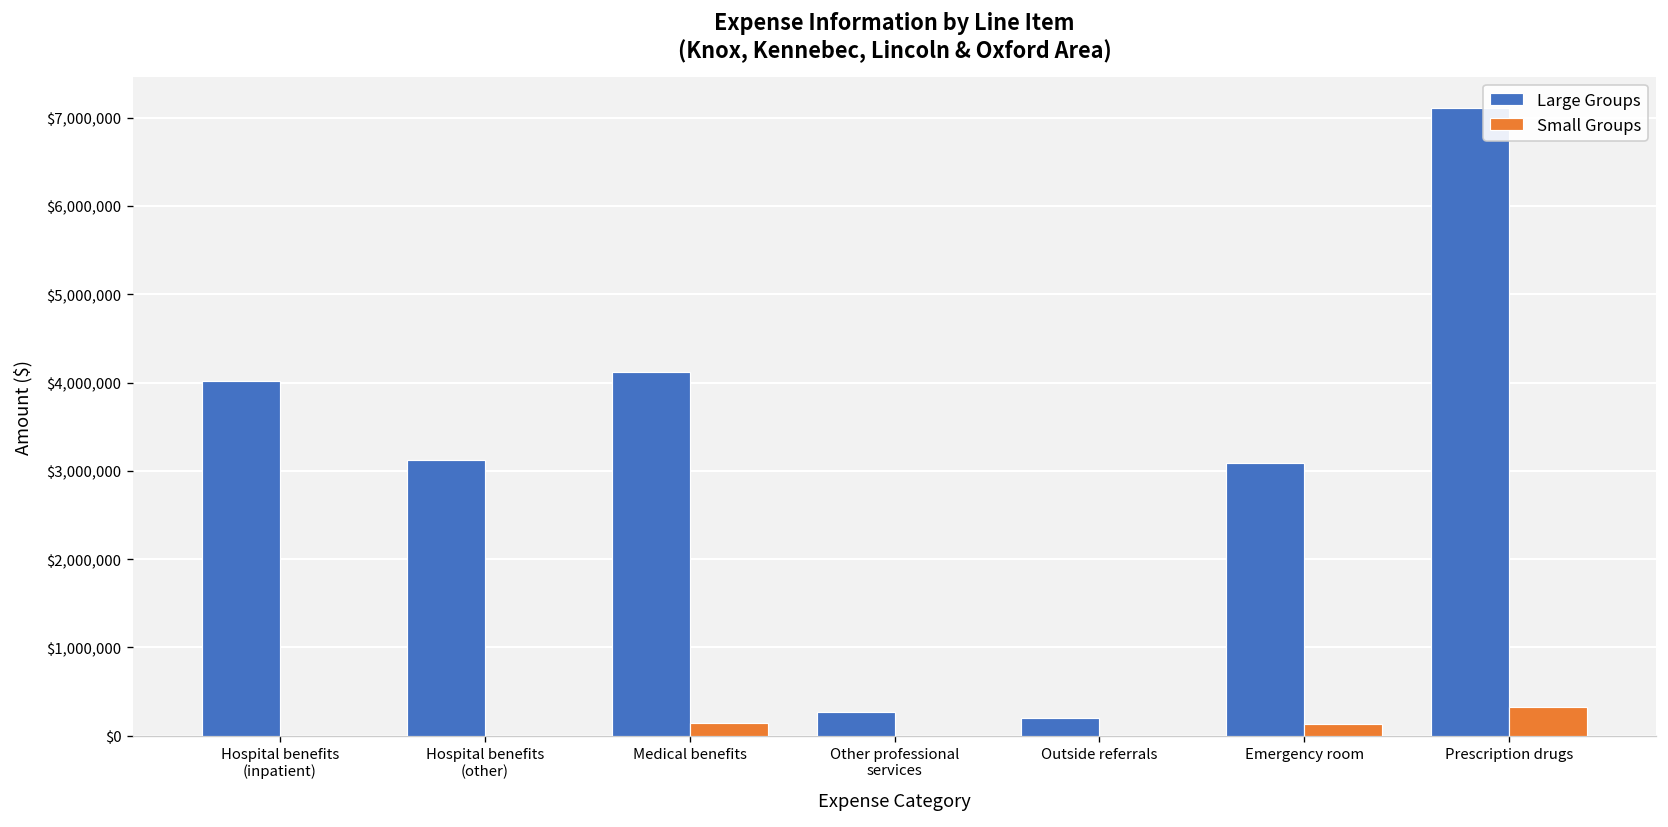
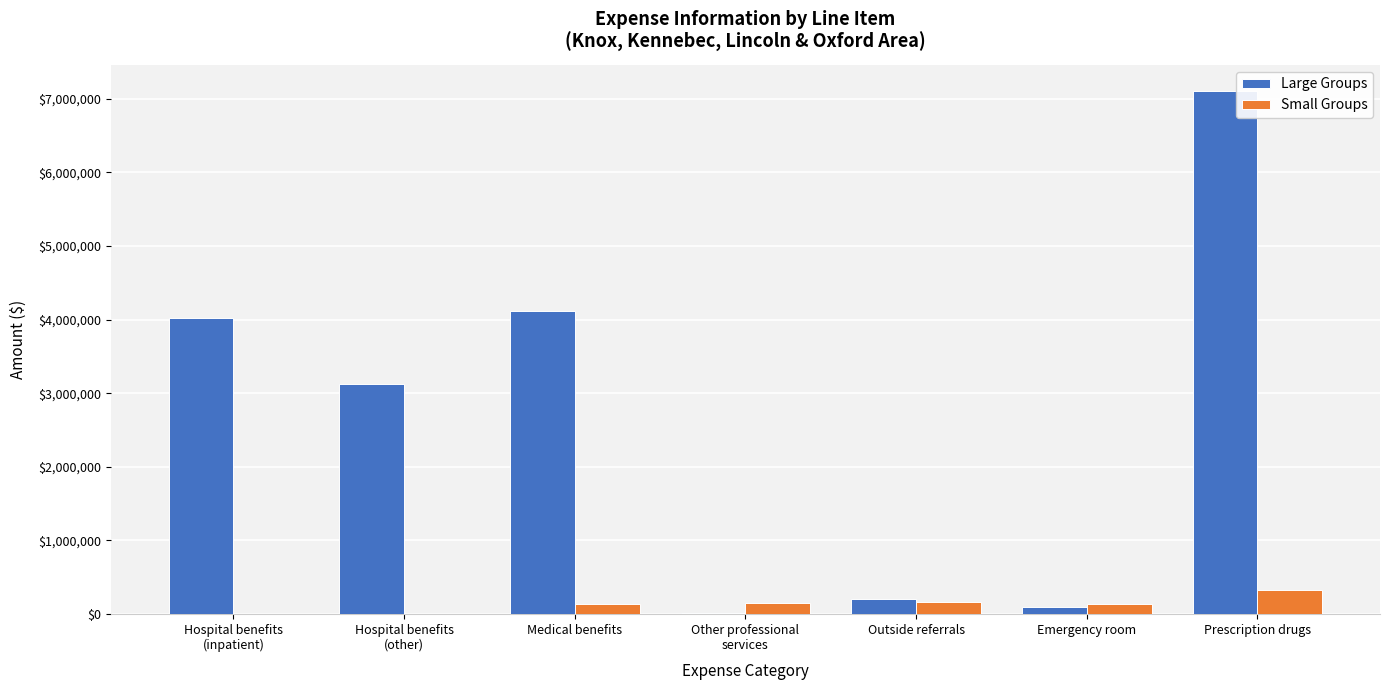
  {
    "Large Groups": {
      "Hospital benefits (inpatient)": "$4,000,000",
      "Hospital benefits (other)": "$3,100,000",
      "Medical benefits": "$4,100,000",
-     "Other professional services": "$300,000",
+     "Other professional services": "$0",
      "Outside referrals": "$200,000",
-     "Emergency room": "$3,100,000",
+     "Emergency room": "$100,000",
      "Prescription drugs": "$7,100,000"
    },
    "Small Groups": {
      "Hospital benefits (inpatient)": "$0",
      "Hospital benefits (other)": "$0",
      "Medical benefits": "$100,000",
-     "Other professional services": "$0",
-     "Outside referrals": "$0",
+     "Other professional services": "$100,000",
+     "Outside referrals": "$200,000",
      "Emergency room": "$100,000",
      "Prescription drugs": "$300,000"
    }
  }
